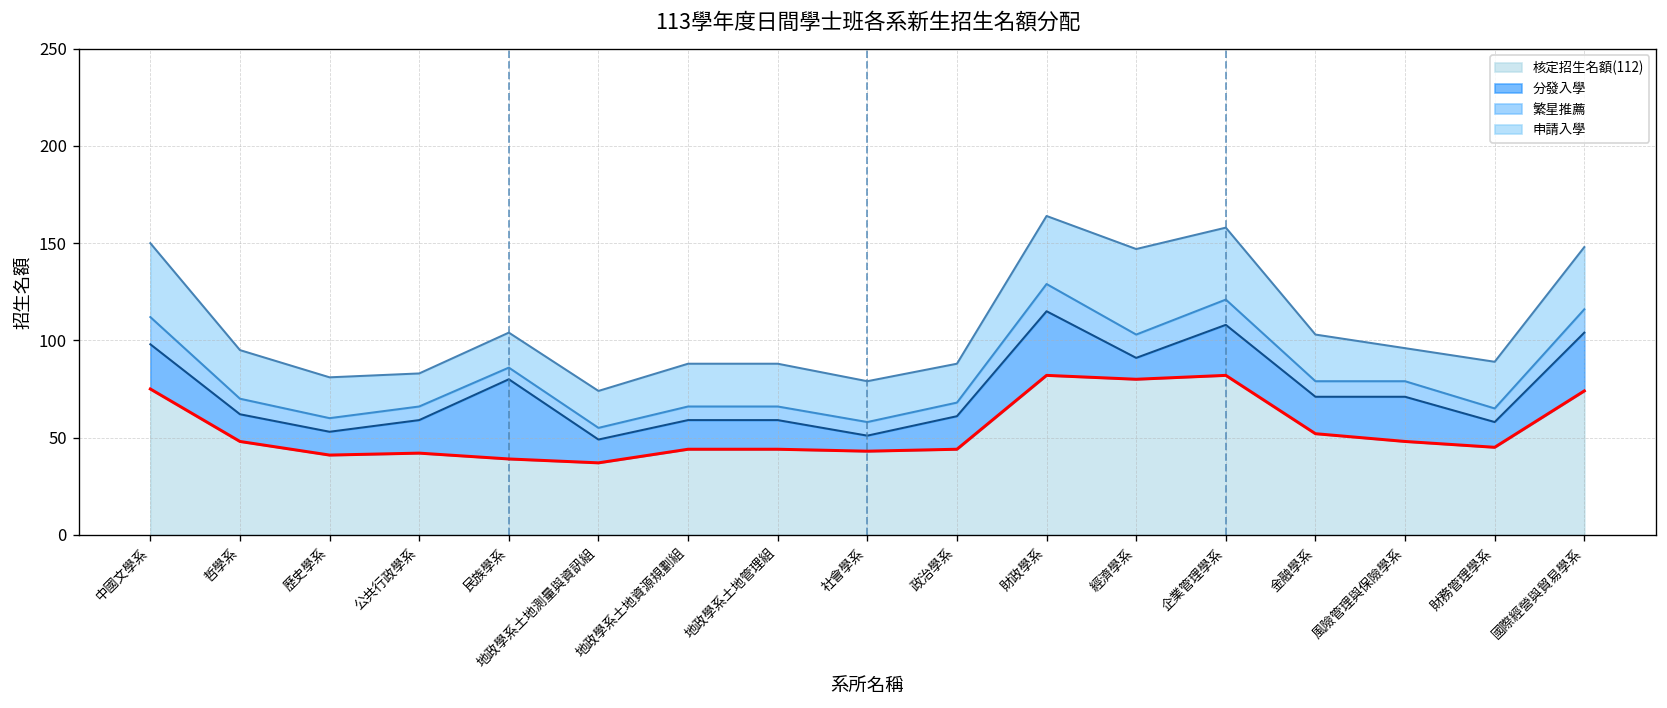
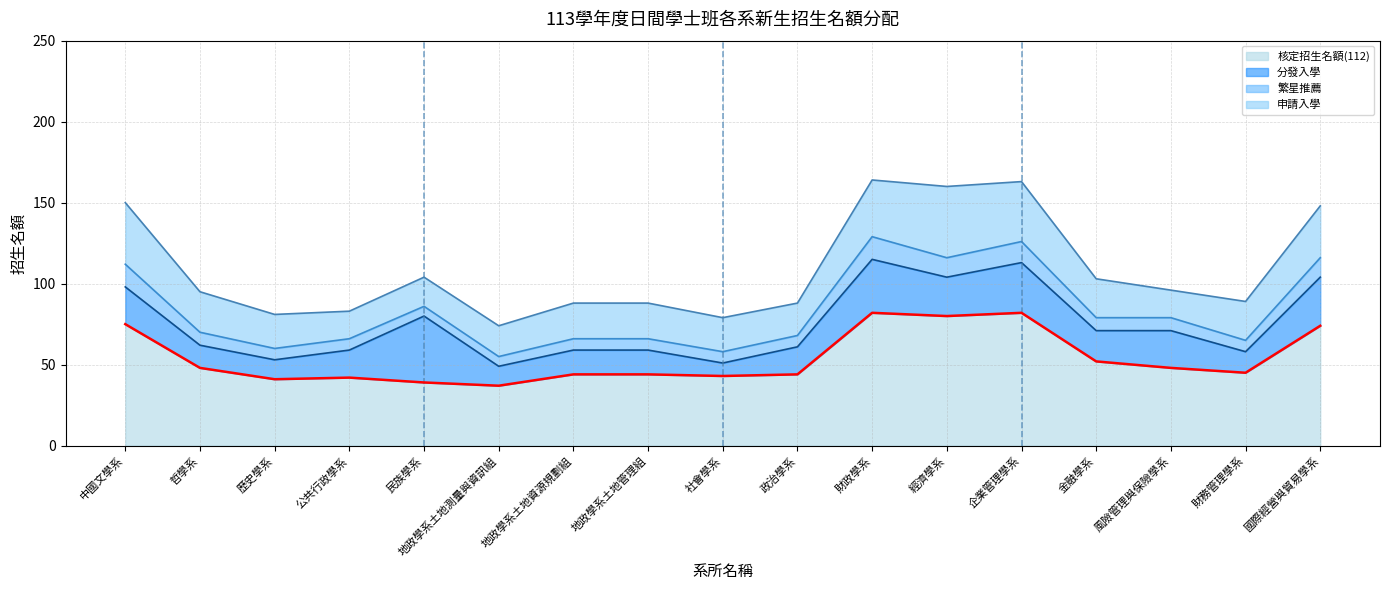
  {
    "分發入學": {
      "中國文學系": 23,
      "哲學系": 14,
      "歷史學系": 12,
      "公共行政學系": 17,
      "民族學系": 41,
      "地政學系土地測量與資訊組": 12,
      "地政學系土地資源規劃組": 15,
      "地政學系土地管理組": 15,
      "社會學系": 8,
      "政治學系": 17,
      "財政學系": 33,
-     "經濟學系": 11,
-     "企業管理學系": 26,
+     "經濟學系": 24,
+     "企業管理學系": 31,
      "金融學系": 19,
      "風險管理與保險學系": 23,
      "財務管理學系": 13,
      "國際經營與貿易學系": 30
    }
  }
